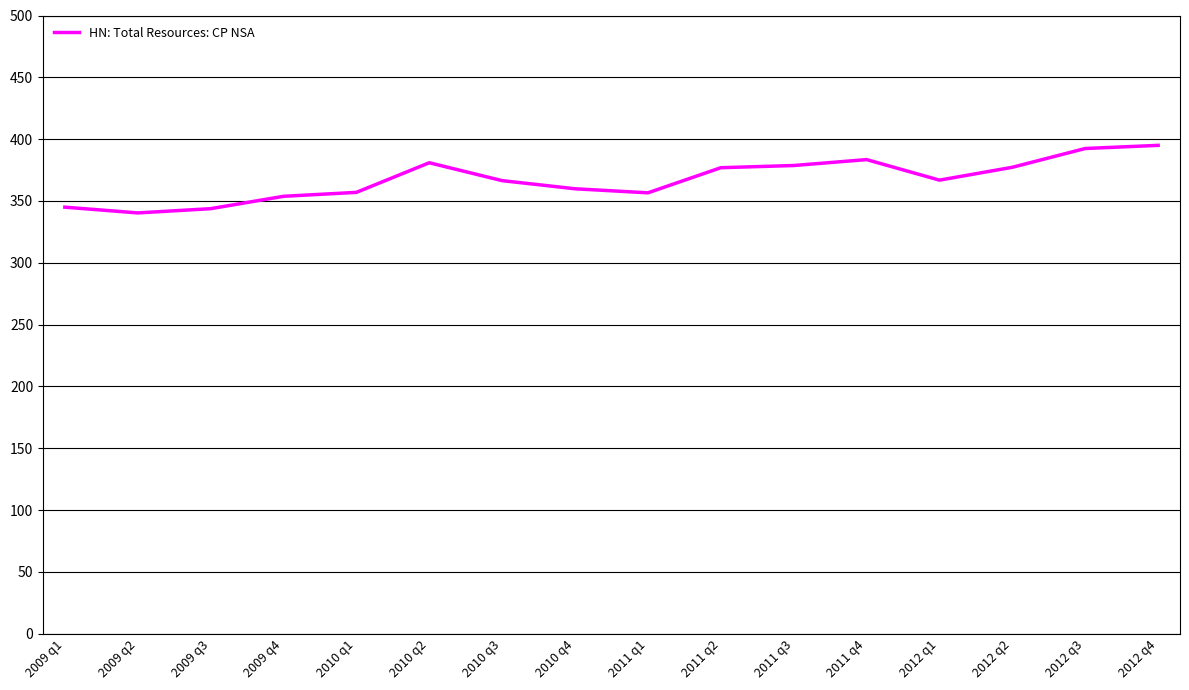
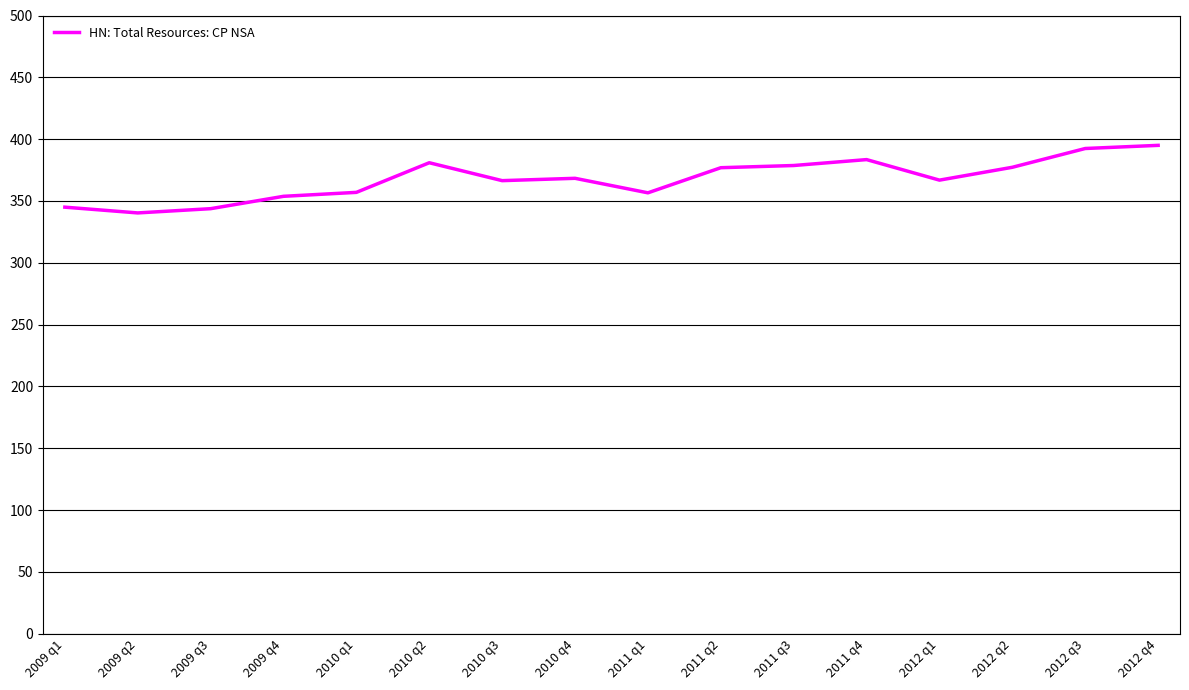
  {
    "2009 q1": 345,
    "2009 q2": 340,
    "2009 q3": 344,
    "2009 q4": 354,
    "2010 q1": 357,
    "2010 q2": 381,
    "2010 q3": 366,
-   "2010 q4": 360,
+   "2010 q4": 368,
    "2011 q1": 357,
    "2011 q2": 377,
    "2011 q3": 379,
    "2011 q4": 383,
    "2012 q1": 367,
    "2012 q2": 377,
    "2012 q3": 392,
    "2012 q4": 395
  }
